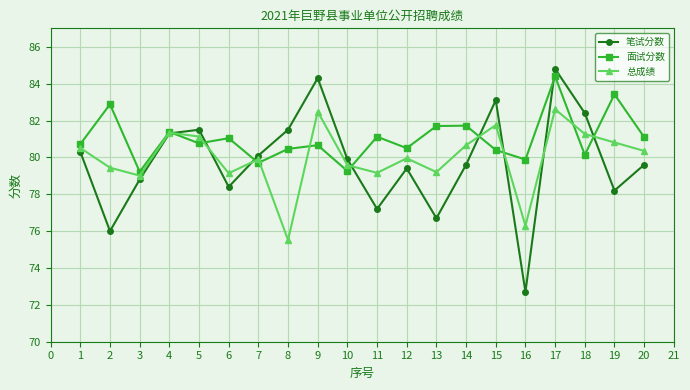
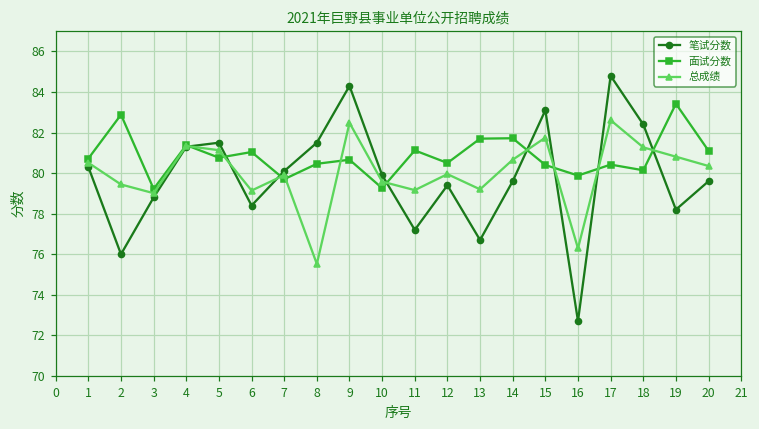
  {
    "笔试分数": {
      "1": 80.3,
      "2": 76.0,
      "3": 78.8,
      "5": 81.5,
      "6": 78.4,
      "7": 80.1,
      "8": 81.5,
      "9": 84.3,
      "10": 79.9,
      "11": 77.2,
      "12": 79.4,
      "13": 76.7,
      "14": 79.6,
      "15": 83.1,
      "16": 72.7,
      "17": 84.8,
      "18": 82.4,
      "19": 78.2,
      "20": 79.6
    },
    "面试分数": {
      "1": 80.7,
      "2": 82.9,
      "3": 79.2,
      "5": 80.8,
      "6": 81.0,
      "7": 79.7,
      "8": 80.5,
      "9": 80.7,
      "10": 79.3,
      "11": 81.1,
      "12": 80.5,
      "13": 81.7,
      "14": 81.7,
      "15": 80.4,
      "16": 79.9,
-     "17": 84.4,
+     "17": 80.4,
      "18": 80.1,
      "19": 83.4,
      "20": 81.1
    },
    "总成绩": {
      "1": 80.5,
      "2": 79.4,
      "3": 79.0,
      "5": 81.1,
      "6": 79.1,
      "7": 79.9,
      "8": 75.5,
      "9": 82.5,
      "10": 79.6,
      "11": 79.2,
      "12": 80.0,
      "13": 79.2,
      "14": 80.7,
      "15": 81.8,
      "16": 76.3,
      "17": 82.6,
      "18": 81.3,
      "19": 80.8,
      "20": 80.4
    }
  }
